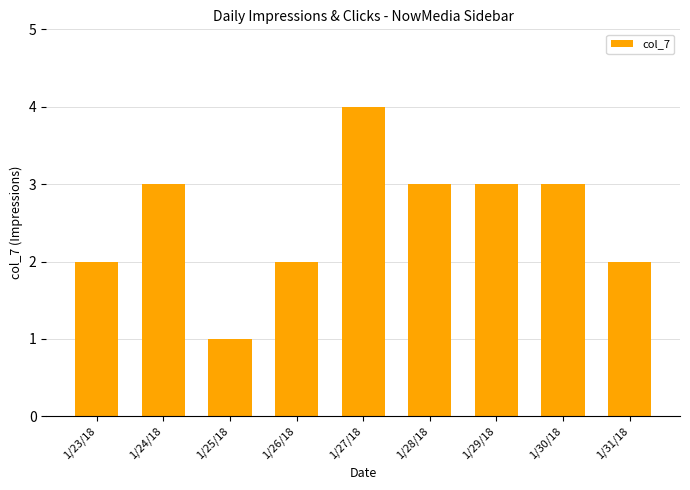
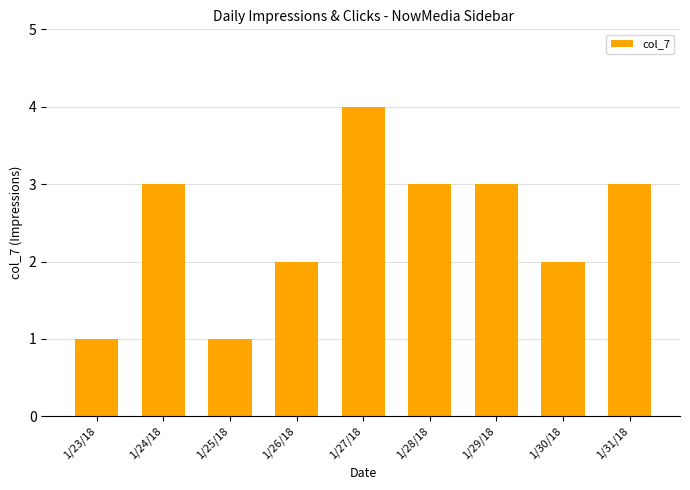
  {
-   "1/23/18": 2,
+   "1/23/18": 1,
    "1/24/18": 3,
    "1/25/18": 1,
    "1/26/18": 2,
    "1/27/18": 4,
    "1/28/18": 3,
    "1/29/18": 3,
-   "1/30/18": 3,
-   "1/31/18": 2
+   "1/30/18": 2,
+   "1/31/18": 3
  }
